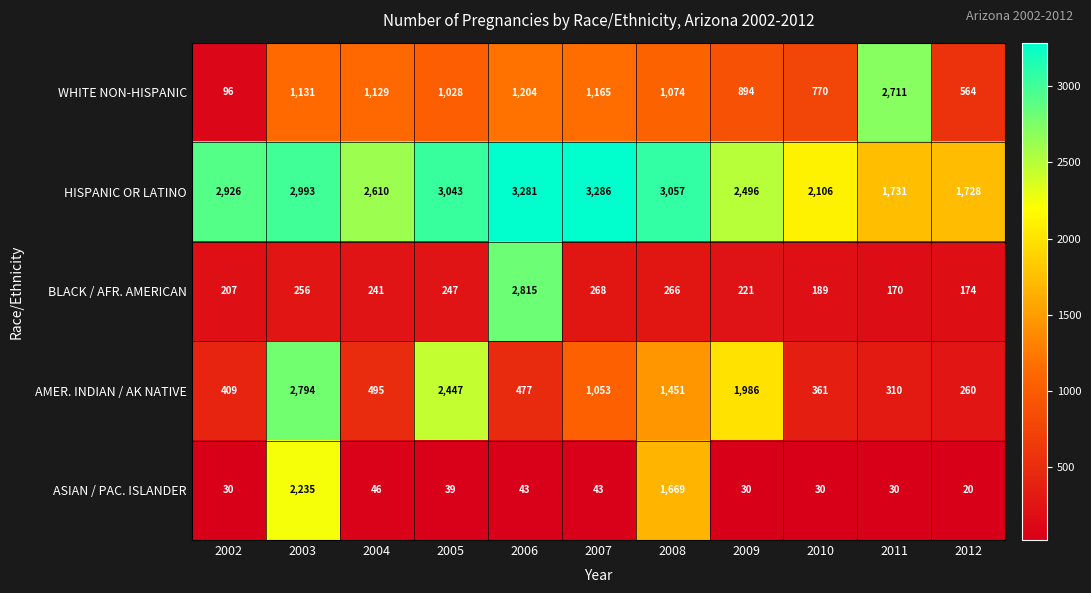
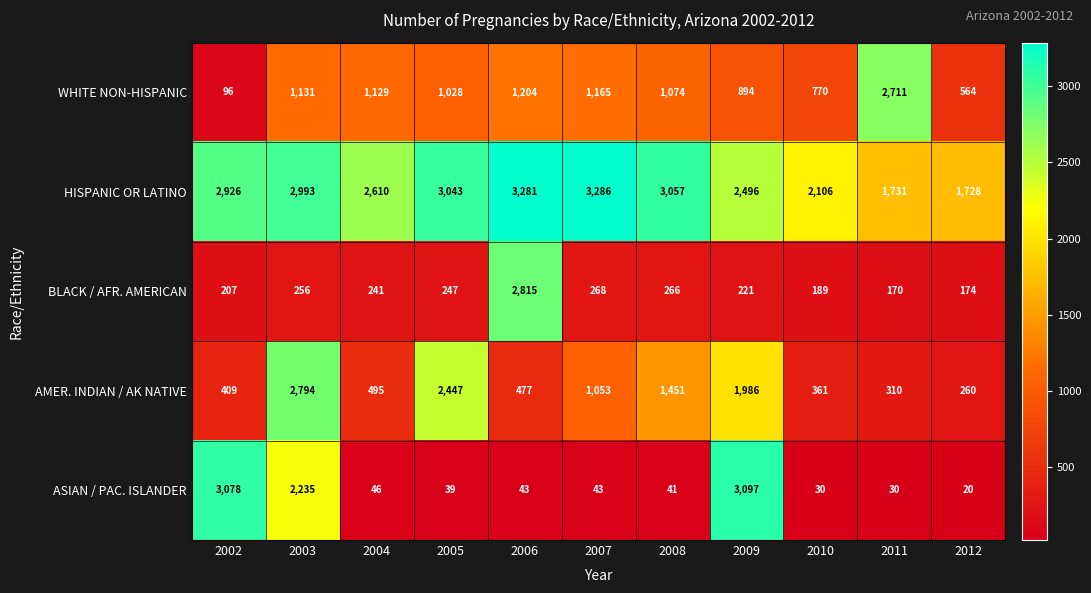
  {
    "WHITE NON-HISPANIC": {
      "2002": "96",
      "2003": "1,131",
      "2004": "1,129",
      "2005": "1,028",
      "2006": "1,204",
      "2007": "1,165",
      "2008": "1,074",
      "2009": "894",
      "2010": "770",
      "2011": "2,711",
      "2012": "564"
    },
    "HISPANIC OR LATINO": {
      "2002": "2,926",
      "2003": "2,993",
      "2004": "2,610",
      "2005": "3,043",
      "2006": "3,281",
      "2007": "3,286",
      "2008": "3,057",
      "2009": "2,496",
      "2010": "2,106",
      "2011": "1,731",
      "2012": "1,728"
    },
    "BLACK / AFR. AMERICAN": {
      "2002": "207",
      "2003": "256",
      "2004": "241",
      "2005": "247",
      "2006": "2,815",
      "2007": "268",
      "2008": "266",
      "2009": "221",
      "2010": "189",
      "2011": "170",
      "2012": "174"
    },
    "AMER. INDIAN / AK NATIVE": {
      "2002": "409",
      "2003": "2,794",
      "2004": "495",
      "2005": "2,447",
      "2006": "477",
      "2007": "1,053",
      "2008": "1,451",
      "2009": "1,986",
      "2010": "361",
      "2011": "310",
      "2012": "260"
    },
    "ASIAN / PAC. ISLANDER": {
-     "2002": "30",
+     "2002": "3,078",
      "2003": "2,235",
      "2004": "46",
      "2005": "39",
      "2006": "43",
      "2007": "43",
-     "2008": "1,669",
-     "2009": "30",
+     "2008": "41",
+     "2009": "3,097",
      "2010": "30",
      "2011": "30",
      "2012": "20"
    }
  }
